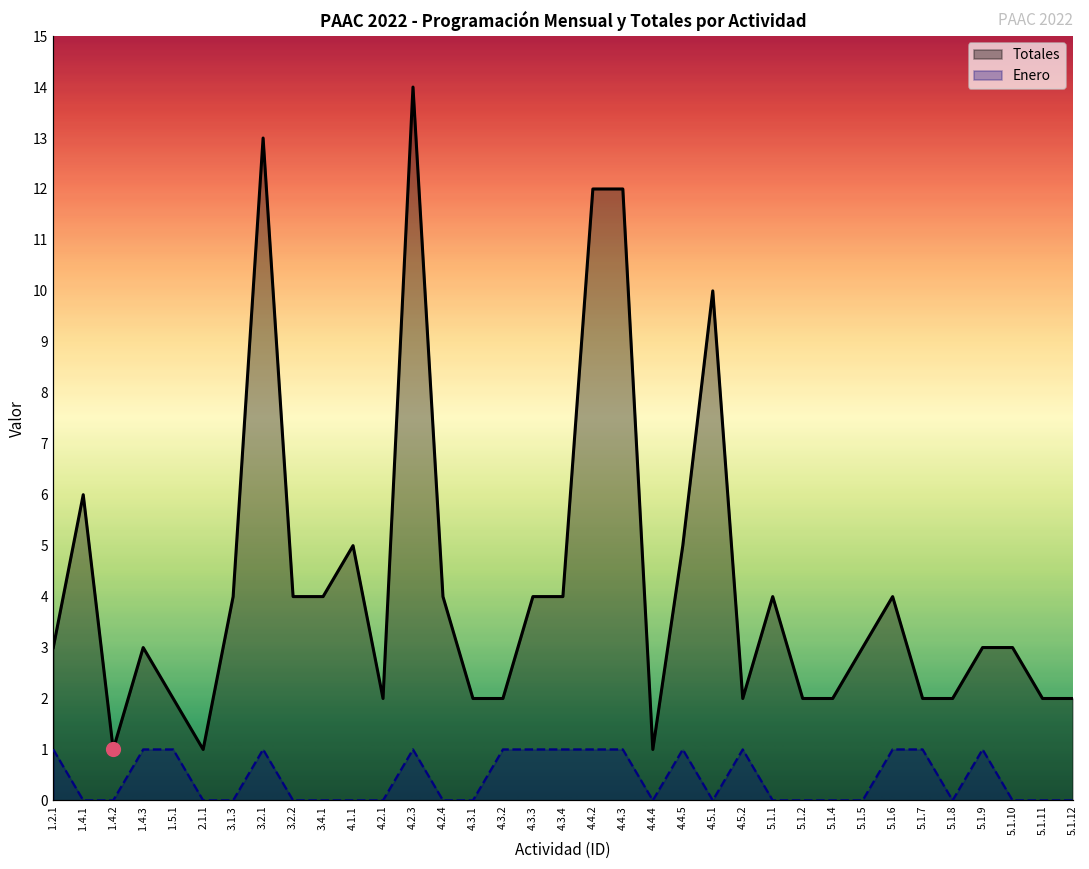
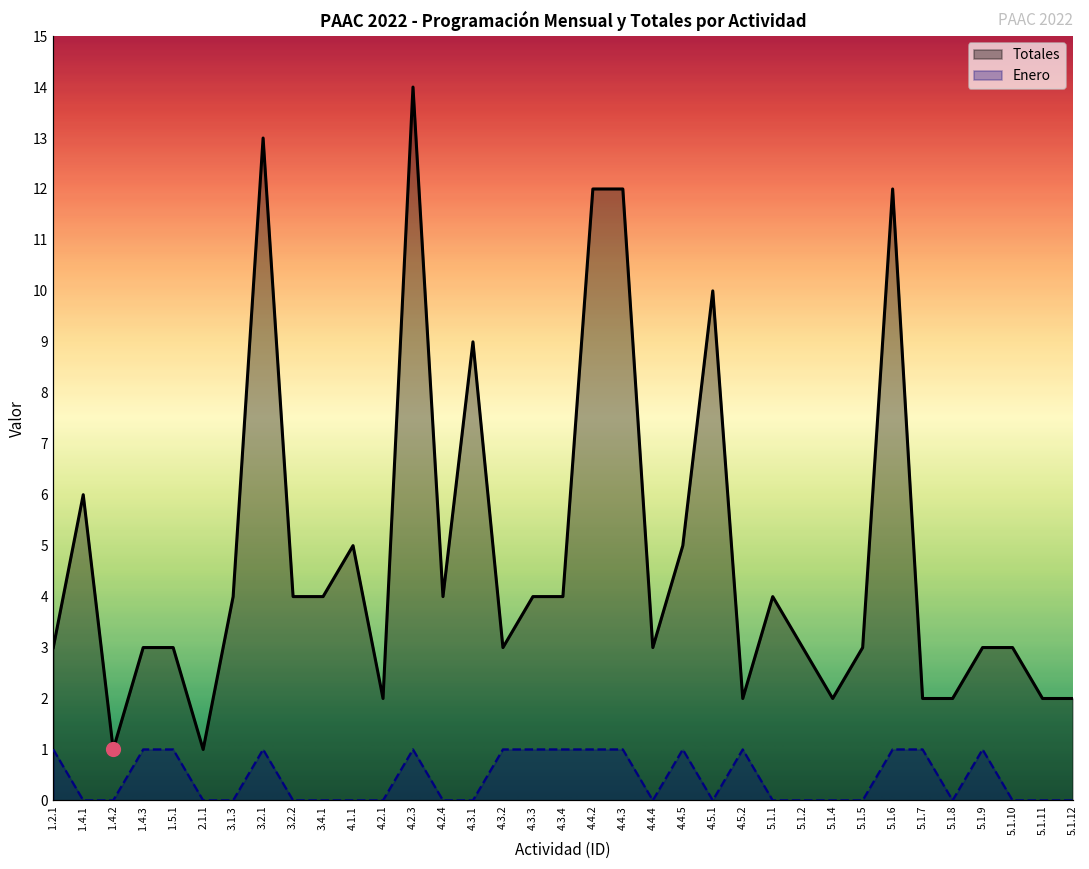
  {
    "Totales": {
      "1.2.1": 3,
      "1.4.1": 6,
      "1.4.3": 3,
-     "1.5.1": 2,
+     "1.5.1": 3,
      "2.1.1": 1,
      "3.1.3": 4,
      "3.2.1": 13,
      "3.2.2": 4,
      "3.4.1": 4,
      "4.1.1": 5,
      "4.2.1": 2,
      "4.2.3": 14,
      "4.2.4": 4,
-     "4.3.1": 2,
-     "4.3.2": 2,
+     "4.3.1": 9,
+     "4.3.2": 3,
      "4.3.3": 4,
      "4.3.4": 4,
      "4.4.2": 12,
      "4.4.3": 12,
-     "4.4.4": 1,
+     "4.4.4": 3,
      "4.4.5": 5,
      "4.5.1": 10,
      "4.5.2": 2,
      "5.1.1": 4,
-     "5.1.2": 2,
+     "5.1.2": 3,
      "5.1.4": 2,
      "5.1.5": 3,
-     "5.1.6": 4,
+     "5.1.6": 12,
      "5.1.7": 2,
      "5.1.8": 2,
      "5.1.9": 3,
      "5.1.10": 3,
      "5.1.11": 2,
      "5.1.12": 2
    },
    "Enero": {
      "1.2.1": 1,
      "1.4.1": 0,
      "1.4.2": 0,
      "1.4.3": 1,
      "1.5.1": 1,
      "2.1.1": 0,
      "3.1.3": 0,
      "3.2.1": 1,
      "3.2.2": 0,
      "3.4.1": 0,
      "4.1.1": 0,
      "4.2.1": 0,
      "4.2.3": 1,
      "4.2.4": 0,
      "4.3.1": 0,
      "4.3.2": 1,
      "4.3.3": 1,
      "4.3.4": 1,
      "4.4.2": 1,
      "4.4.3": 1,
      "4.4.4": 0,
      "4.4.5": 1,
      "4.5.1": 0,
      "4.5.2": 1,
      "5.1.1": 0,
      "5.1.2": 0,
      "5.1.4": 0,
      "5.1.5": 0,
      "5.1.6": 1,
      "5.1.7": 1,
      "5.1.8": 0,
      "5.1.9": 1,
      "5.1.10": 0,
      "5.1.11": 0,
      "5.1.12": 0
    }
  }
